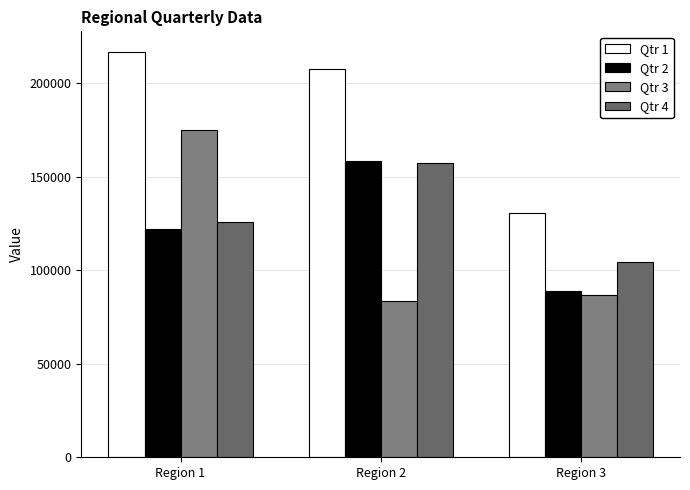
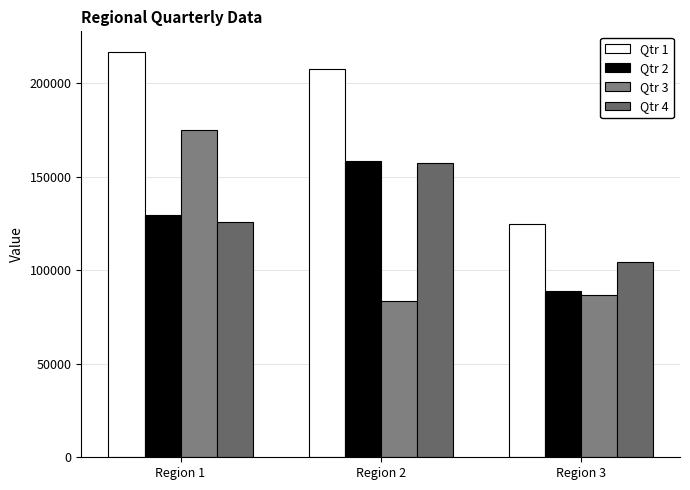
  {
    "Qtr 1": {
      "Region 1": 217000,
      "Region 2": 208000,
-     "Region 3": 131000
+     "Region 3": 125000
    },
    "Qtr 2": {
-     "Region 1": 122000,
+     "Region 1": 130000,
      "Region 2": 159000,
      "Region 3": 89000
    }
  }
